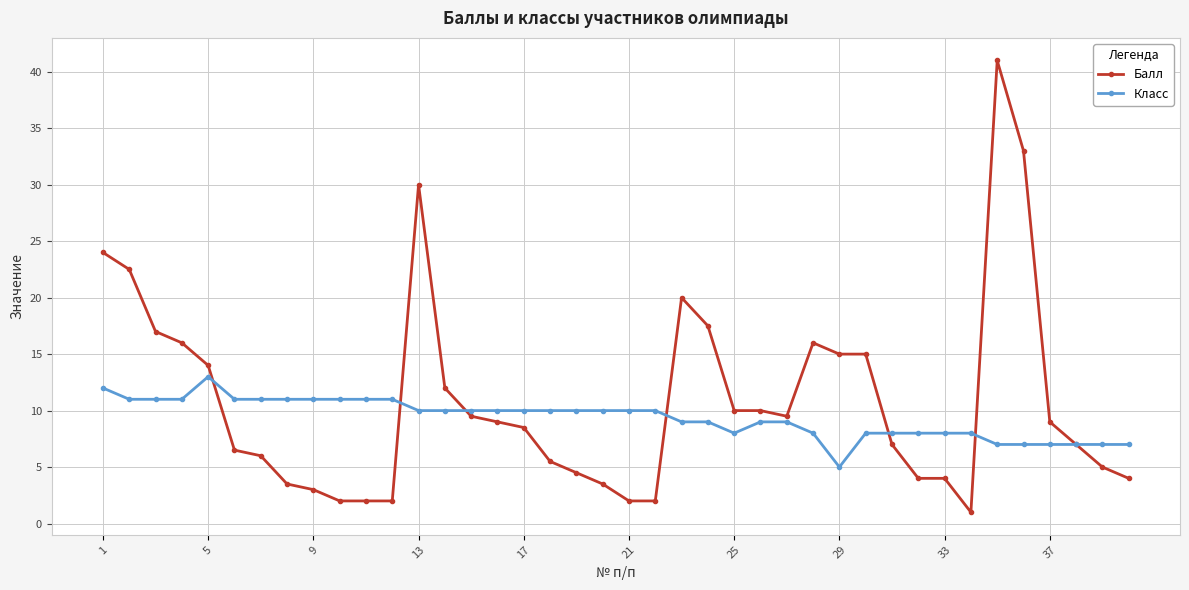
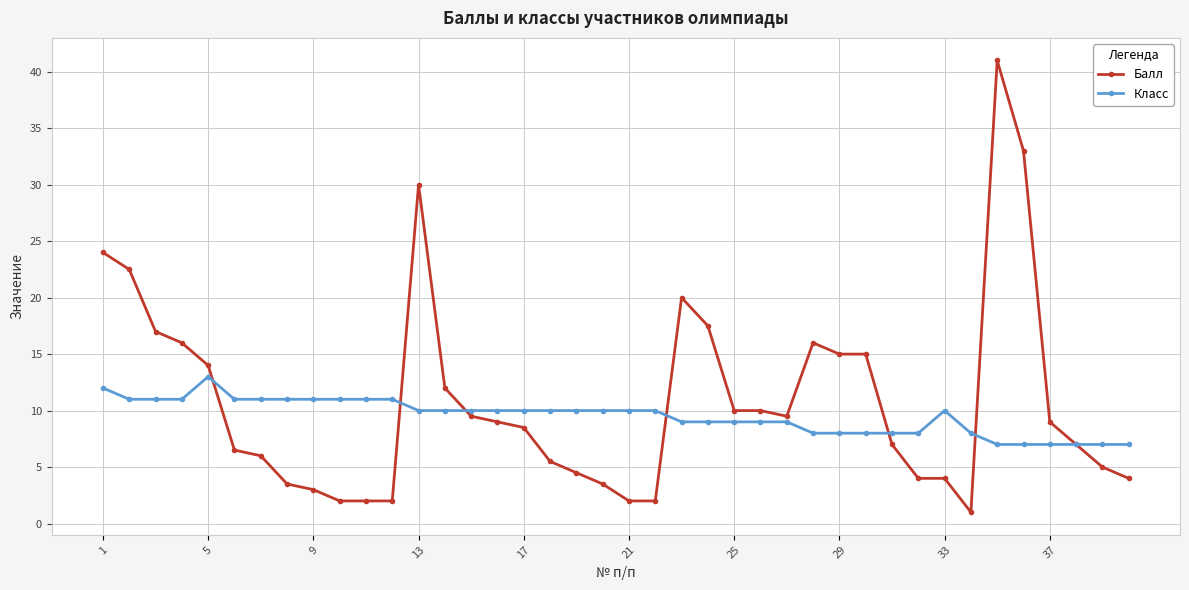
  {
    "Балл": {
      "1": 24,
      "5": 14,
      "9": 3,
      "13": 30,
      "17": 8.5,
      "21": 2,
      "25": 10,
      "29": 15,
      "33": 4,
      "37": 9
    },
    "Класс": {
      "1": 12,
      "5": 13,
      "9": 11,
      "13": 10,
      "17": 10,
      "21": 10,
-     "25": 8,
-     "29": 5,
-     "33": 8,
+     "25": 9,
+     "29": 8,
+     "33": 10,
      "37": 7
    }
  }
